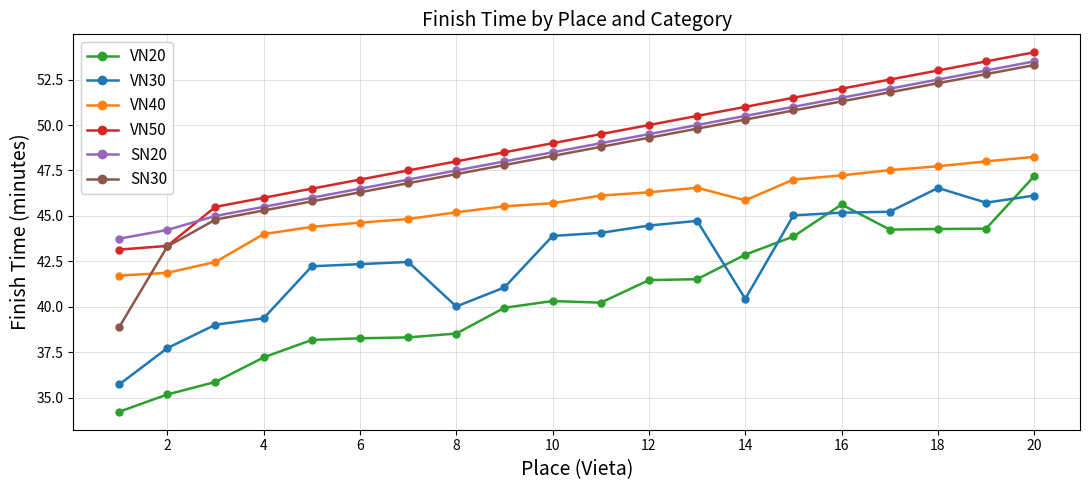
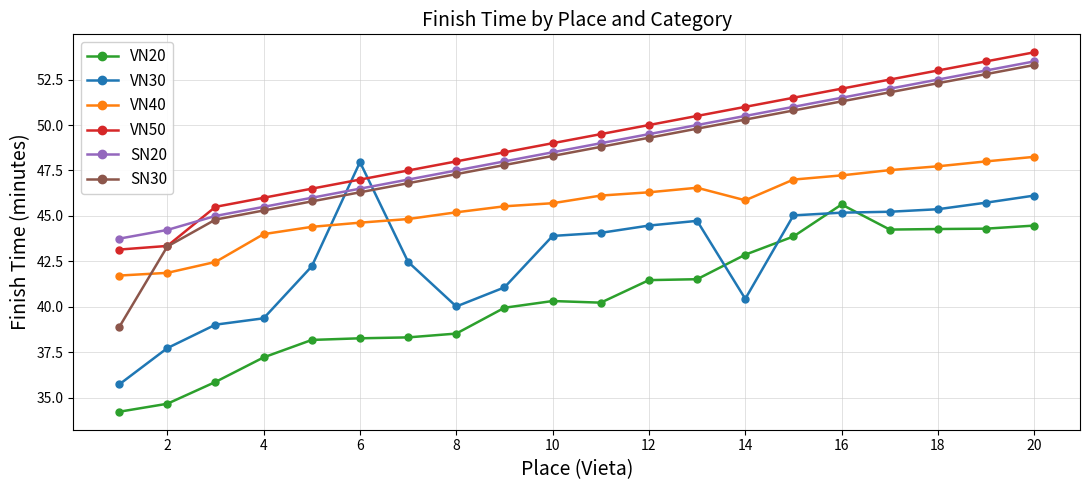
  {
    "VN20": {
-     "2": 35.2,
+     "2": 34.7,
      "4": 37.2,
      "6": 38.3,
      "8": 38.5,
      "10": 40.3,
      "12": 41.5,
      "14": 42.9,
      "16": 45.6,
      "18": 44.3,
-     "20": 47.2
+     "20": 44.5
    },
    "VN30": {
      "2": 37.7,
      "4": 39.4,
-     "6": 42.4,
+     "6": 48.0,
      "8": 40.0,
      "10": 43.9,
      "12": 44.5,
      "14": 40.4,
      "16": 45.2,
-     "18": 46.5,
+     "18": 45.4,
      "20": 46.1
    },
    "VN40": {
      "2": 41.9,
      "4": 44.0,
      "6": 44.6,
      "8": 45.2,
      "10": 45.7,
      "12": 46.3,
      "14": 45.9,
      "16": 47.2,
      "18": 47.7,
      "20": 48.3
    },
    "VN50": {
      "4": 46.0,
      "6": 47.0,
      "8": 48.0,
      "10": 49.0,
      "12": 50.0,
      "14": 51.0,
      "16": 52.0,
      "18": 53.0,
      "20": 54.0
    },
    "SN20": {
      "2": 44.2,
      "4": 45.5,
      "6": 46.5,
      "8": 47.5,
      "10": 48.5,
      "12": 49.5,
      "14": 50.5,
      "16": 51.5,
      "18": 52.5,
      "20": 53.5
    },
    "SN30": {
      "4": 45.3,
      "6": 46.3,
      "8": 47.3,
      "10": 48.3,
      "12": 49.3,
      "14": 50.3,
      "16": 51.3,
      "18": 52.3,
      "20": 53.3
    }
  }
